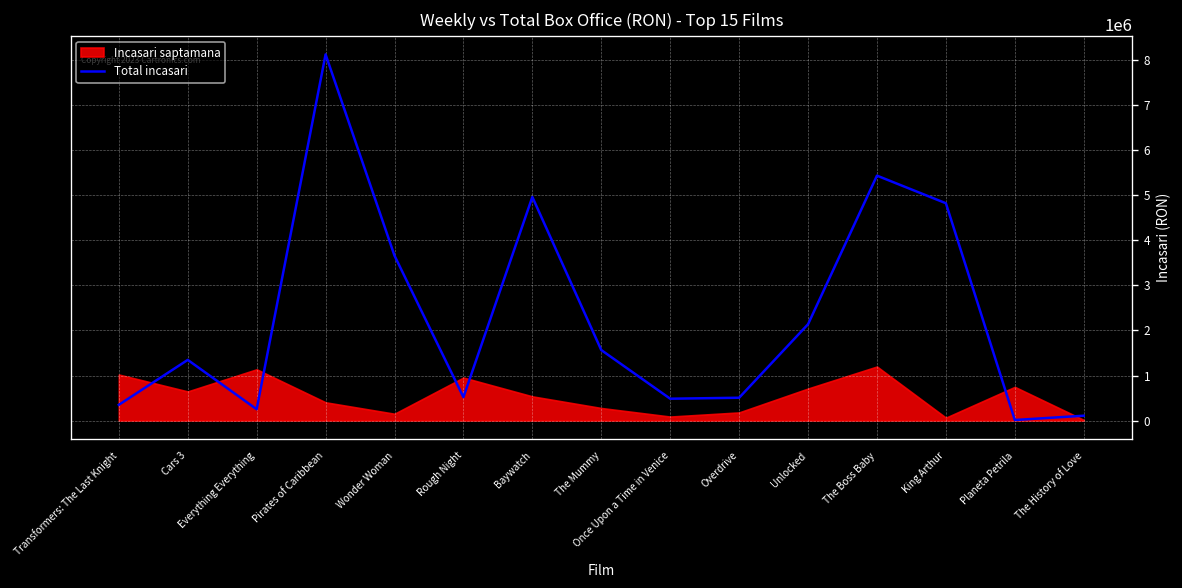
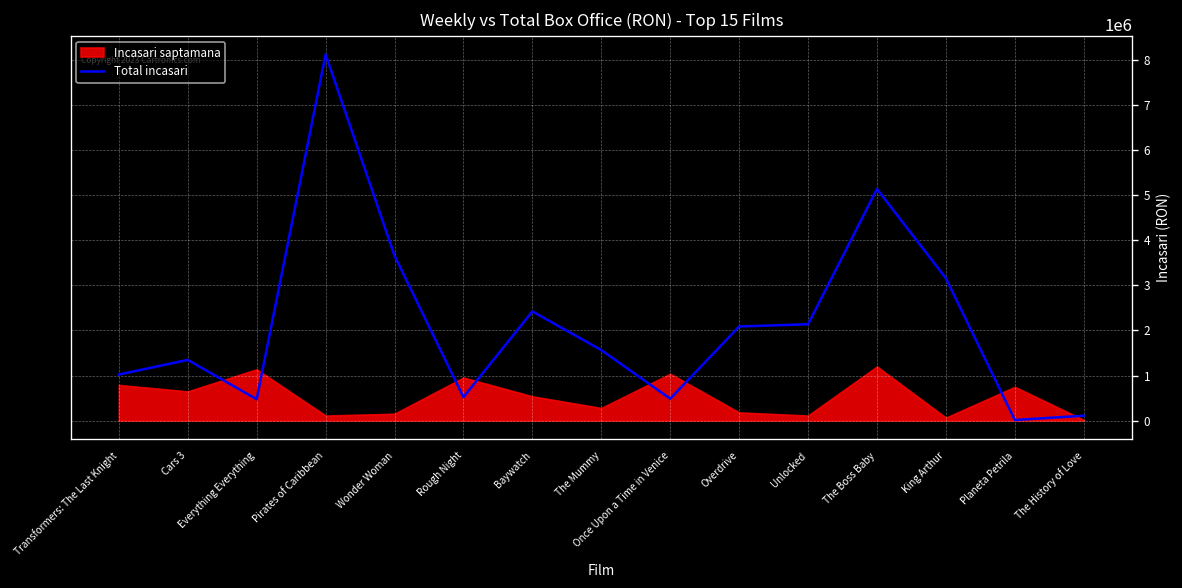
  {
    "Total incasari": {
-     "Transformers: The Last Knight": 300000,
+     "Transformers: The Last Knight": 1000000,
      "Cars 3": 1300000,
-     "Everything Everything": 300000,
+     "Everything Everything": 500000,
      "Pirates of Caribbean": 8100000,
      "Wonder Woman": 3700000,
      "Rough Night": 500000,
-     "Baywatch": 5000000,
+     "Baywatch": 2400000,
      "The Mummy": 1600000,
      "Once Upon a Time in Venice": 500000,
-     "Overdrive": 500000,
+     "Overdrive": 2100000,
      "Unlocked": 2100000,
-     "The Boss Baby": 5400000,
-     "King Arthur": 4800000,
+     "The Boss Baby": 5100000,
+     "King Arthur": 3200000,
      "Planeta Petrila": 0,
      "The History of Love": 100000
    },
    "Incasari saptamana": {
-     "Transformers: The Last Knight": 1000000,
+     "Transformers: The Last Knight": 800000,
      "Cars 3": 600000,
      "Everything Everything": 1100000,
-     "Pirates of Caribbean": 400000,
+     "Pirates of Caribbean": 100000,
      "Wonder Woman": 200000,
      "Rough Night": 1000000,
      "Baywatch": 500000,
      "The Mummy": 300000,
-     "Once Upon a Time in Venice": 100000,
+     "Once Upon a Time in Venice": 1000000,
      "Overdrive": 200000,
-     "Unlocked": 700000,
+     "Unlocked": 100000,
      "The Boss Baby": 1200000,
      "Planeta Petrila": 700000
    }
  }
